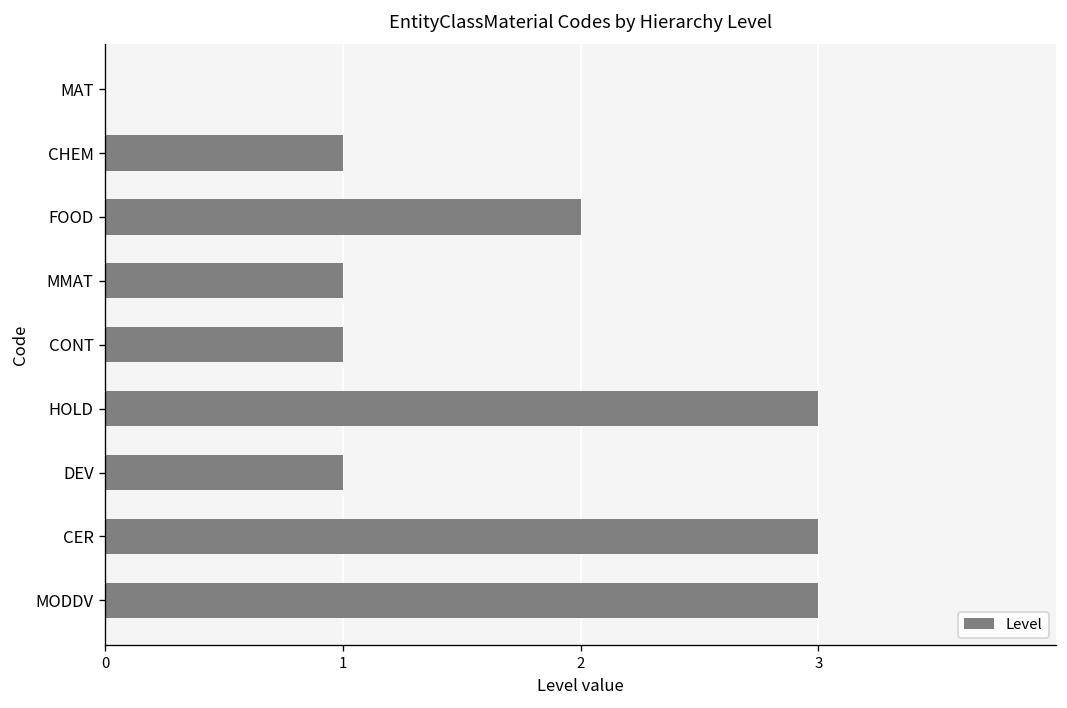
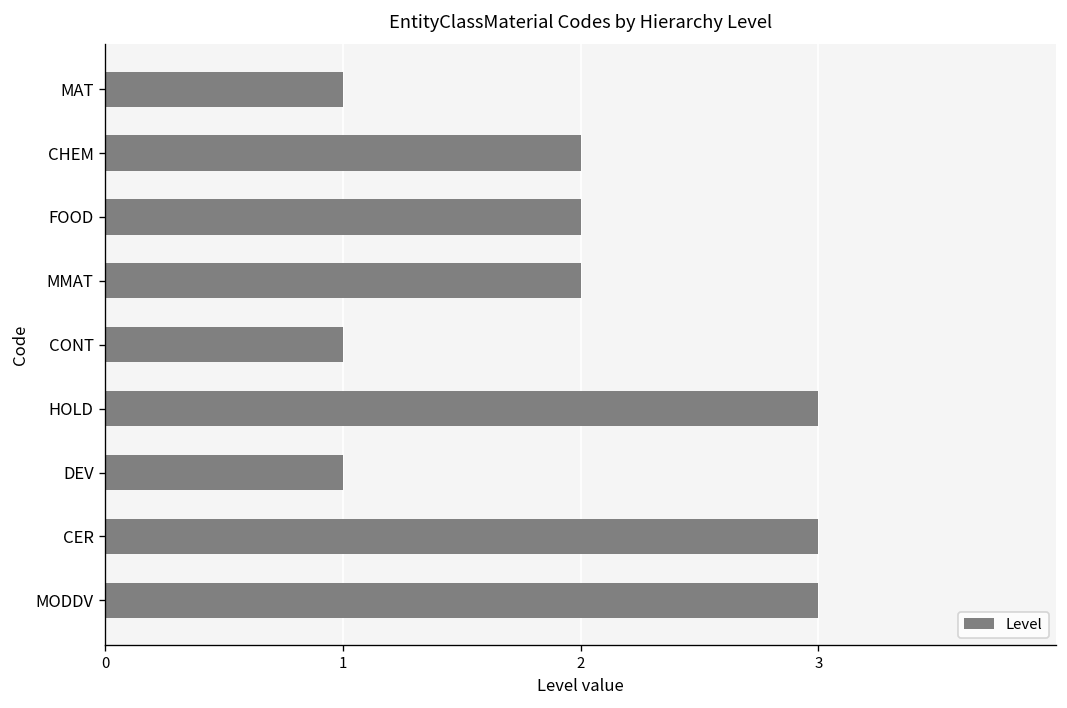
  {
-   "MAT": 0,
-   "CHEM": 1,
+   "MAT": 1,
+   "CHEM": 2,
    "FOOD": 2,
-   "MMAT": 1,
+   "MMAT": 2,
    "CONT": 1,
    "HOLD": 3,
    "DEV": 1,
    "CER": 3,
    "MODDV": 3
  }
